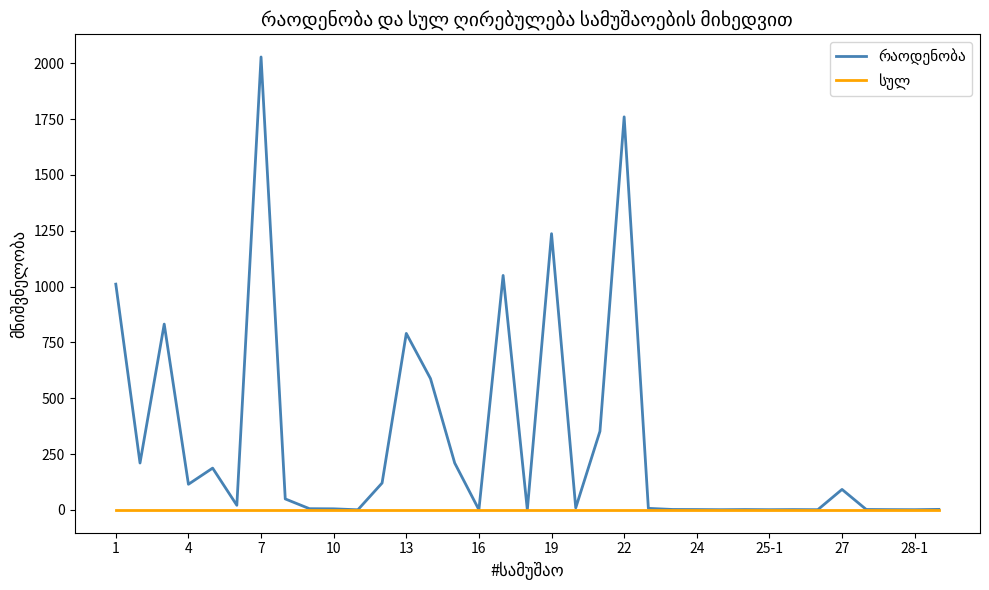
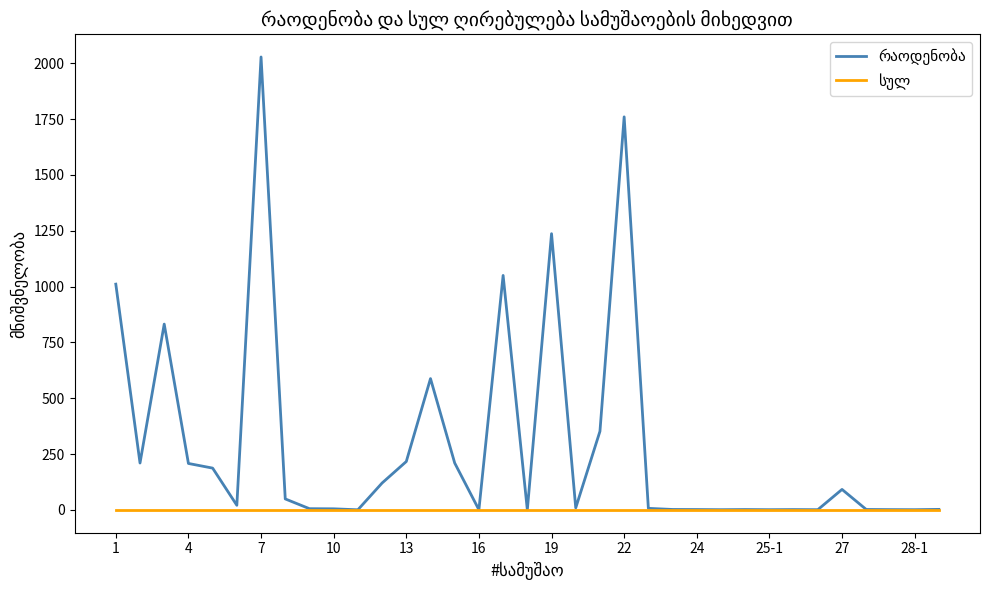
  {
    "რაოდენობა": {
      "1": 1010,
-     "4": 110,
+     "4": 210,
      "7": 2030,
-     "13": 790,
+     "13": 220,
      "19": 1240,
      "22": 1760,
      "27": 90
    },
    "სულ": {
      "1": 0,
      "4": 0,
      "7": 0,
      "13": 0,
      "19": 0,
      "22": 0,
      "27": 0
    }
  }
